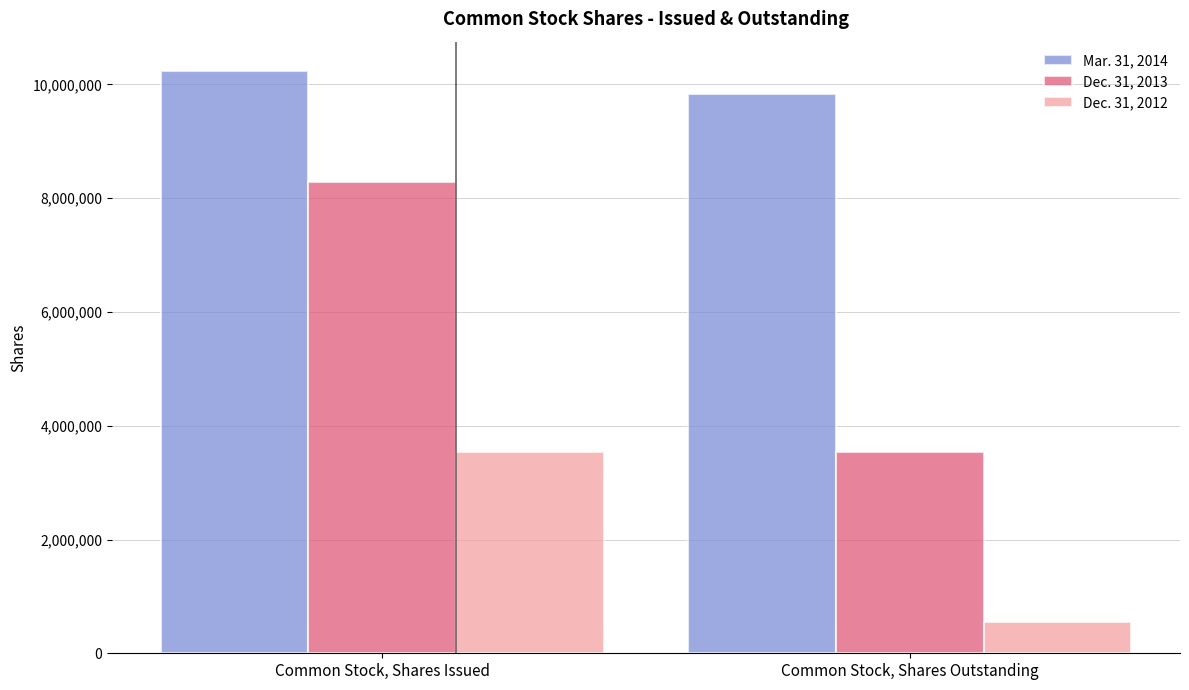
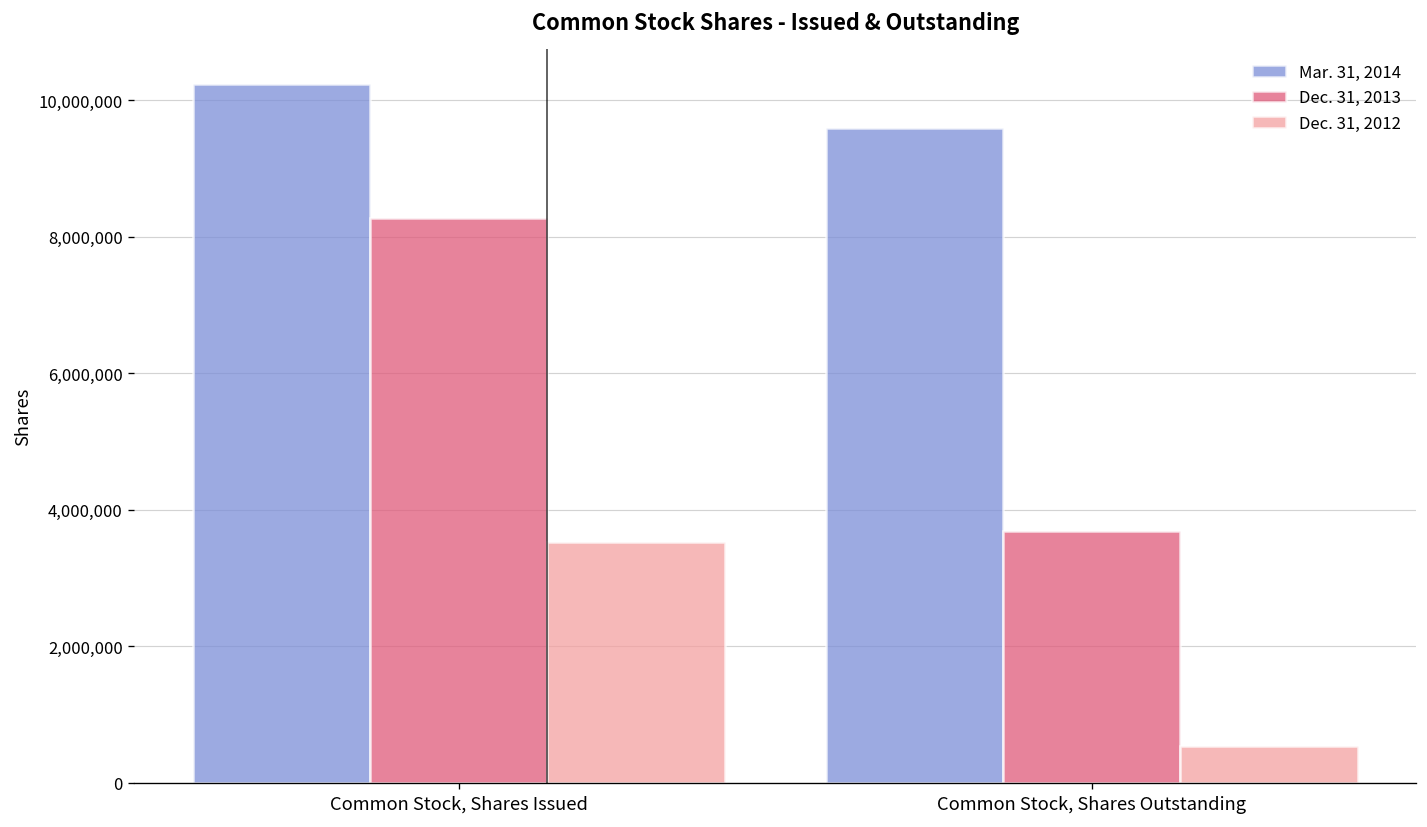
  {
    "Mar. 31, 2014": {
      "Common Stock, Shares Issued": "10,200,000",
-     "Common Stock, Shares Outstanding": "9,800,000"
+     "Common Stock, Shares Outstanding": "9,600,000"
    },
    "Dec. 31, 2013": {
      "Common Stock, Shares Issued": "8,300,000",
-     "Common Stock, Shares Outstanding": "3,500,000"
+     "Common Stock, Shares Outstanding": "3,700,000"
    },
    "Dec. 31, 2012": {
      "Common Stock, Shares Issued": "3,500,000",
      "Common Stock, Shares Outstanding": "500,000"
    }
  }
